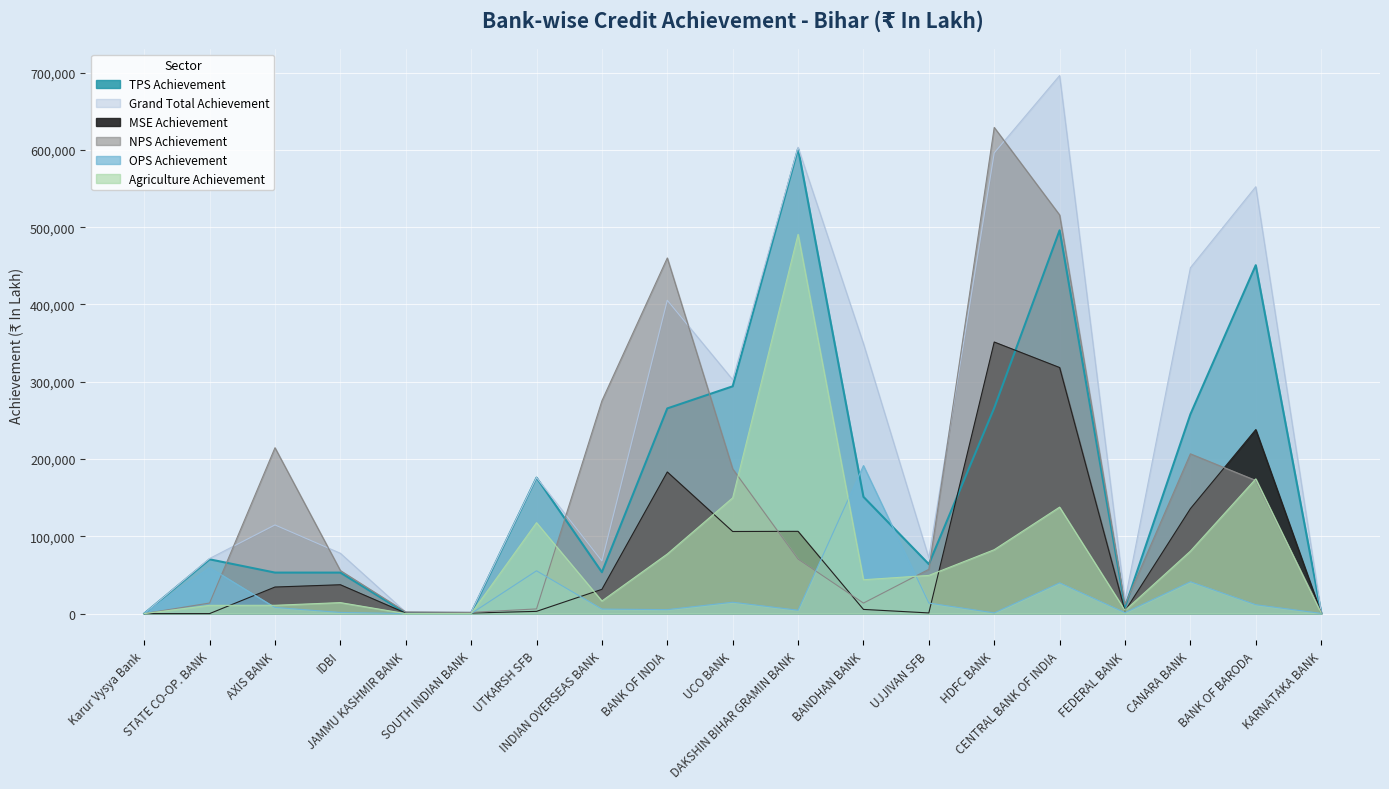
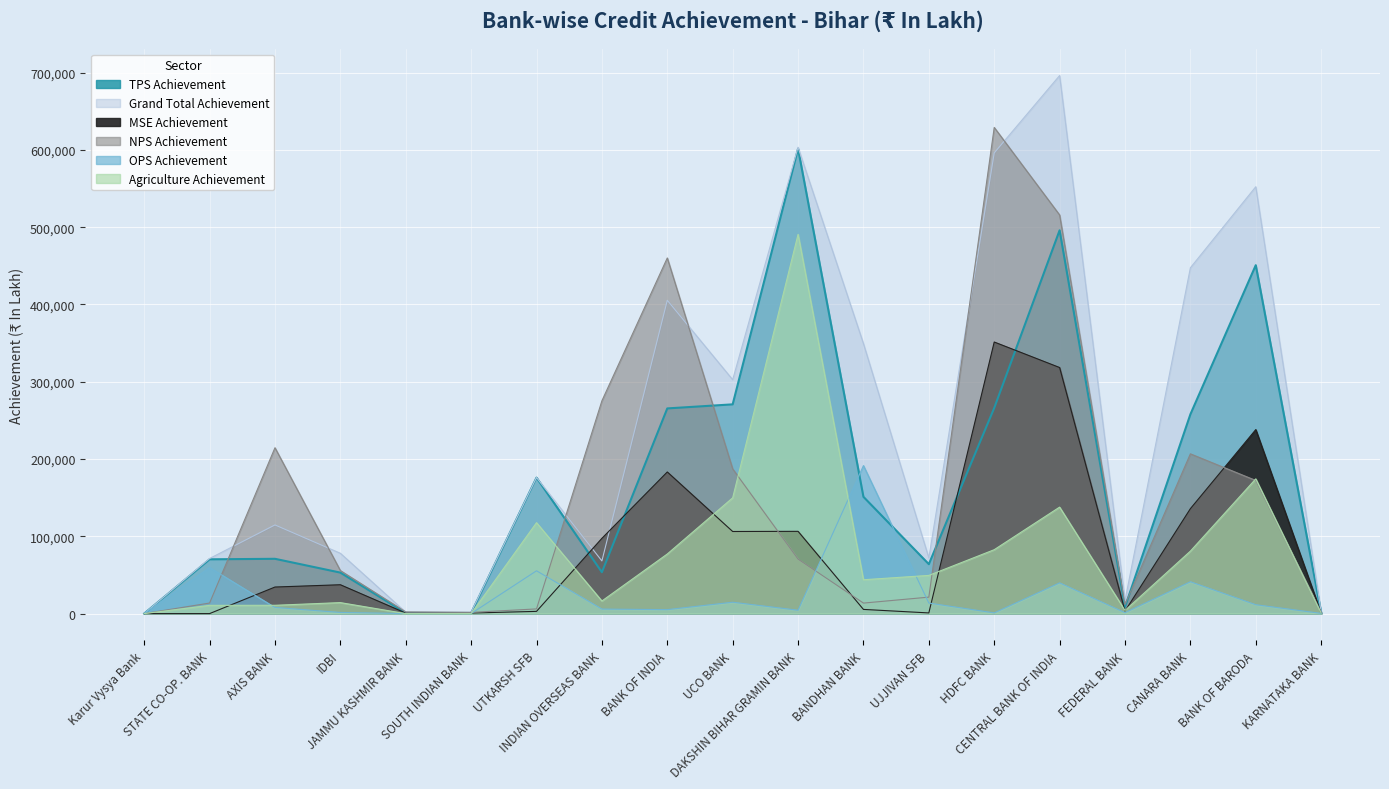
  {
    "TPS Achievement": {
-     "AXIS BANK": "50,000",
+     "AXIS BANK": "70,000",
      "INDIAN OVERSEAS BANK": "50,000",
      "BANK OF INDIA": "270,000",
-     "UCO BANK": "290,000",
+     "UCO BANK": "270,000",
      "BANDHAN BANK": "150,000",
      "UJJIVAN SFB": "60,000",
      "HDFC BANK": "270,000",
      "CENTRAL BANK OF INDIA": "500,000",
      "CANARA BANK": "260,000",
      "BANK OF BARODA": "450,000"
    },
    "MSE Achievement": {
      "STATE CO-OP. BANK": "0",
      "AXIS BANK": "30,000",
      "IDBI": "40,000",
-     "INDIAN OVERSEAS BANK": "30,000",
+     "INDIAN OVERSEAS BANK": "100,000",
      "BANK OF INDIA": "180,000",
      "UCO BANK": "110,000",
      "DAKSHIN BIHAR GRAMIN BANK": "110,000",
      "BANDHAN BANK": "10,000",
      "UJJIVAN SFB": "0",
      "HDFC BANK": "350,000",
      "CENTRAL BANK OF INDIA": "320,000",
      "CANARA BANK": "140,000",
      "BANK OF BARODA": "240,000"
    },
    "NPS Achievement": {
      "AXIS BANK": "210,000",
      "INDIAN OVERSEAS BANK": "280,000",
      "BANK OF INDIA": "460,000",
      "UCO BANK": "190,000",
      "DAKSHIN BIHAR GRAMIN BANK": "70,000",
      "BANDHAN BANK": "10,000",
-     "UJJIVAN SFB": "60,000",
+     "UJJIVAN SFB": "20,000",
      "HDFC BANK": "630,000",
      "CENTRAL BANK OF INDIA": "520,000",
      "CANARA BANK": "210,000"
    },
    "OPS Achievement": {
      "STATE CO-OP. BANK": "60,000",
      "IDBI": "0",
      "UTKARSH SFB": "60,000",
      "INDIAN OVERSEAS BANK": "10,000",
      "BANK OF INDIA": "10,000",
      "UCO BANK": "10,000",
      "DAKSHIN BIHAR GRAMIN BANK": "0",
      "BANDHAN BANK": "190,000",
      "UJJIVAN SFB": "10,000",
      "HDFC BANK": "0",
      "CENTRAL BANK OF INDIA": "40,000",
      "CANARA BANK": "40,000",
      "BANK OF BARODA": "10,000"
    }
  }
